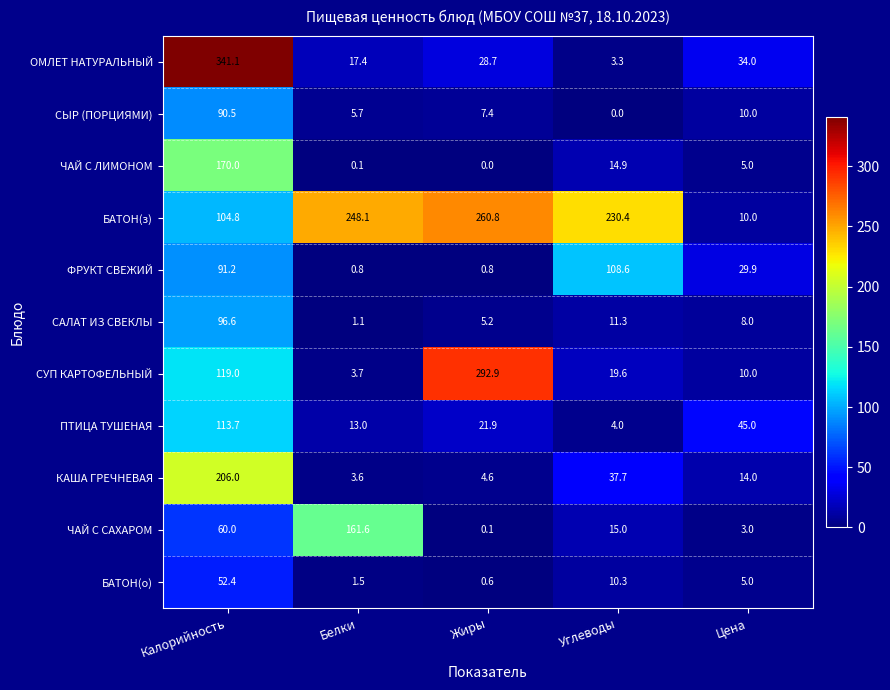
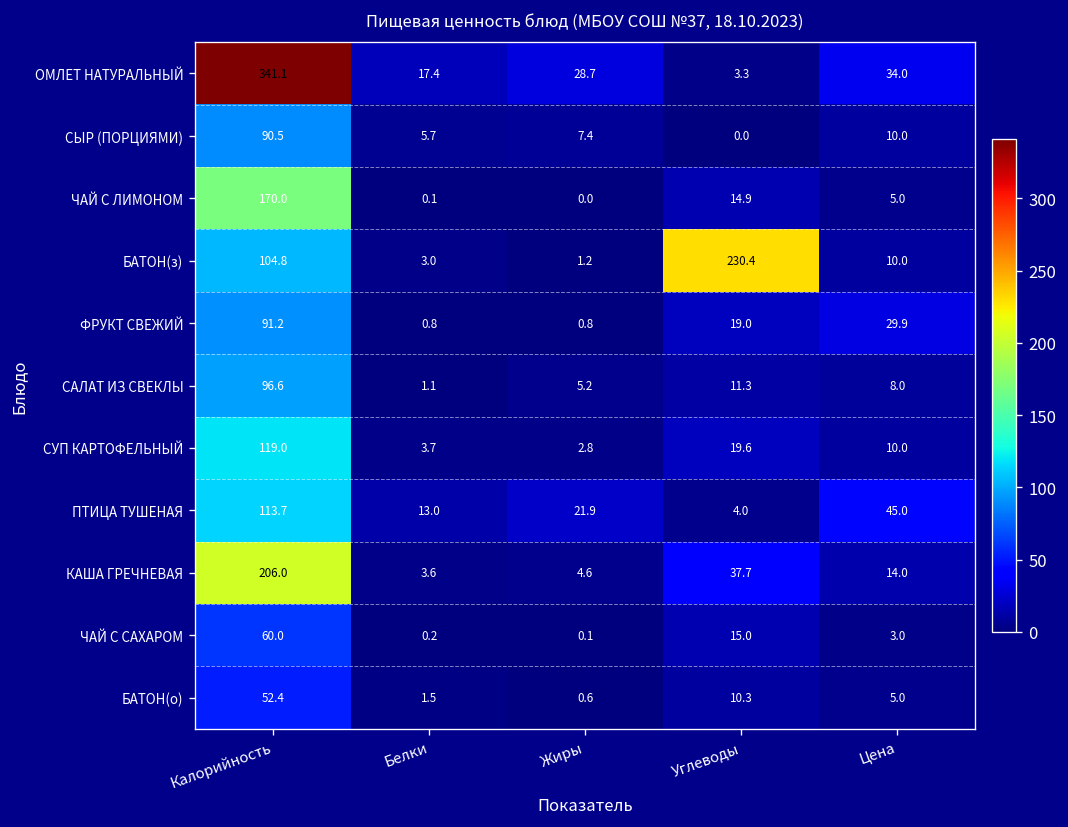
  {
    "ОМЛЕТ НАТУРАЛЬНЫЙ": {
      "Калорийность": 341.1,
      "Белки": 17.4,
      "Жиры": 28.7,
      "Углеводы": 3.3,
      "Цена": 34.0
    },
    "СЫР (ПОРЦИЯМИ)": {
      "Калорийность": 90.5,
      "Белки": 5.7,
      "Жиры": 7.4,
      "Углеводы": 0.0,
      "Цена": 10.0
    },
    "ЧАЙ С ЛИМОНОМ": {
      "Калорийность": 170.0,
      "Белки": 0.1,
      "Жиры": 0.0,
      "Углеводы": 14.9,
      "Цена": 5.0
    },
    "БАТОН(з)": {
      "Калорийность": 104.8,
-     "Белки": 248.1,
-     "Жиры": 260.8,
+     "Белки": 3.0,
+     "Жиры": 1.2,
      "Углеводы": 230.4,
      "Цена": 10.0
    },
    "ФРУКТ СВЕЖИЙ": {
      "Калорийность": 91.2,
      "Белки": 0.8,
      "Жиры": 0.8,
-     "Углеводы": 108.6,
+     "Углеводы": 19.0,
      "Цена": 29.9
    },
    "САЛАТ ИЗ СВЕКЛЫ": {
      "Калорийность": 96.6,
      "Белки": 1.1,
      "Жиры": 5.2,
      "Углеводы": 11.3,
      "Цена": 8.0
    },
    "СУП КАРТОФЕЛЬНЫЙ": {
      "Калорийность": 119.0,
      "Белки": 3.7,
-     "Жиры": 292.9,
+     "Жиры": 2.8,
      "Углеводы": 19.6,
      "Цена": 10.0
    },
    "ПТИЦА ТУШЕНАЯ": {
      "Калорийность": 113.7,
      "Белки": 13.0,
      "Жиры": 21.9,
      "Углеводы": 4.0,
      "Цена": 45.0
    },
    "КАША ГРЕЧНЕВАЯ": {
      "Калорийность": 206.0,
      "Белки": 3.6,
      "Жиры": 4.6,
      "Углеводы": 37.7,
      "Цена": 14.0
    },
    "ЧАЙ С САХАРОМ": {
      "Калорийность": 60.0,
-     "Белки": 161.6,
+     "Белки": 0.2,
      "Жиры": 0.1,
      "Углеводы": 15.0,
      "Цена": 3.0
    },
    "БАТОН(о)": {
      "Калорийность": 52.4,
      "Белки": 1.5,
      "Жиры": 0.6,
      "Углеводы": 10.3,
      "Цена": 5.0
    }
  }
